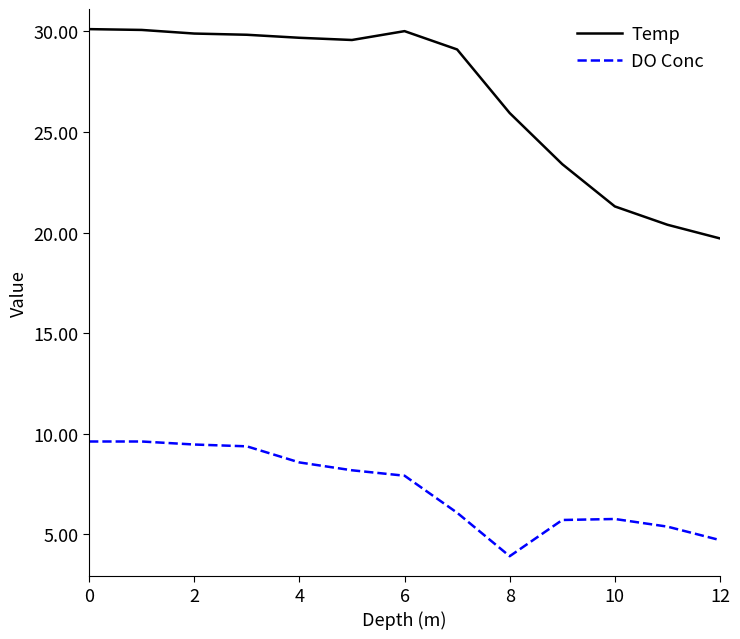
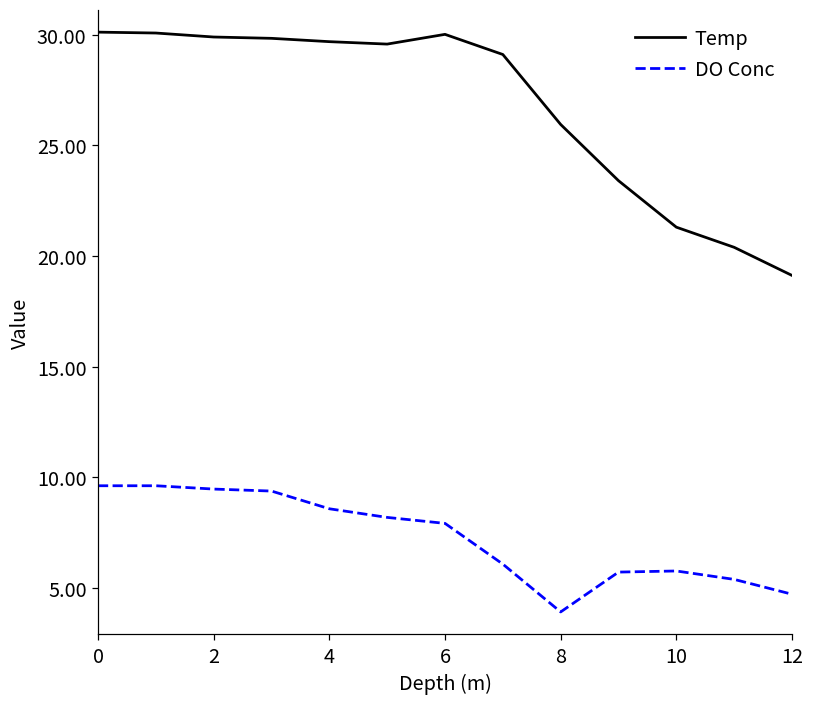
  {
    "Temp": {
      "0": 30.1,
      "2": 29.9,
      "4": 29.7,
      "6": 30.0,
      "8": 25.9,
      "10": 21.3,
-     "12": 19.7
+     "12": 19.1
    },
    "DO Conc": {
      "0": 9.6,
      "2": 9.5,
      "4": 8.6,
      "6": 7.9,
      "8": 3.9,
      "10": 5.8,
      "12": 4.7
    }
  }
